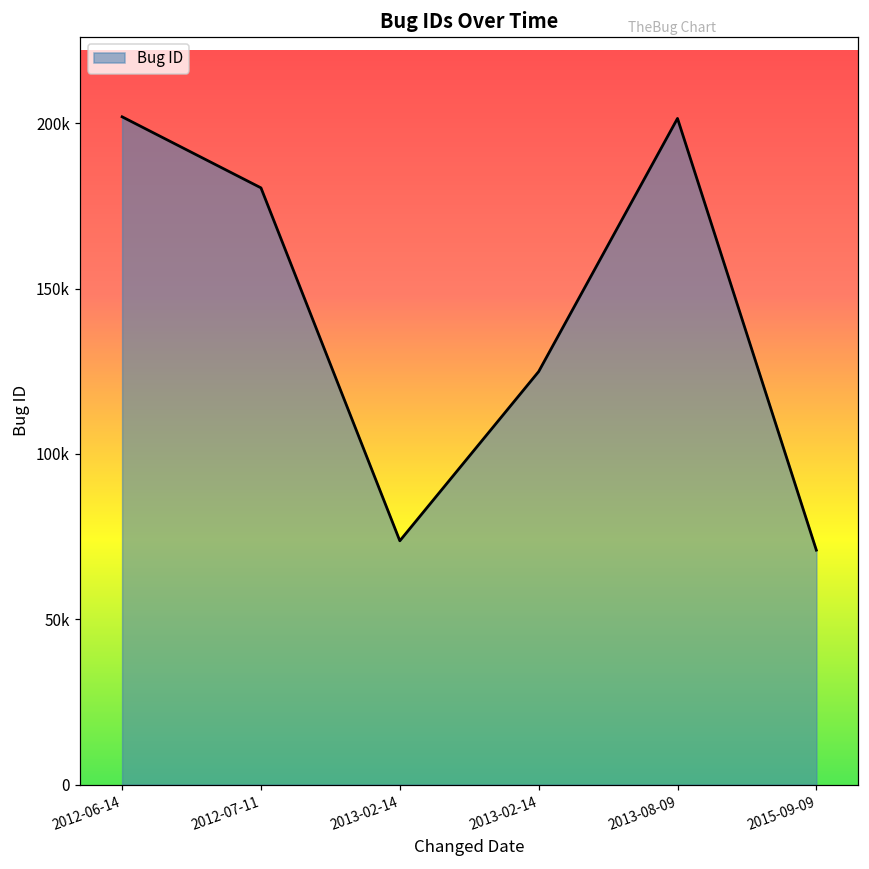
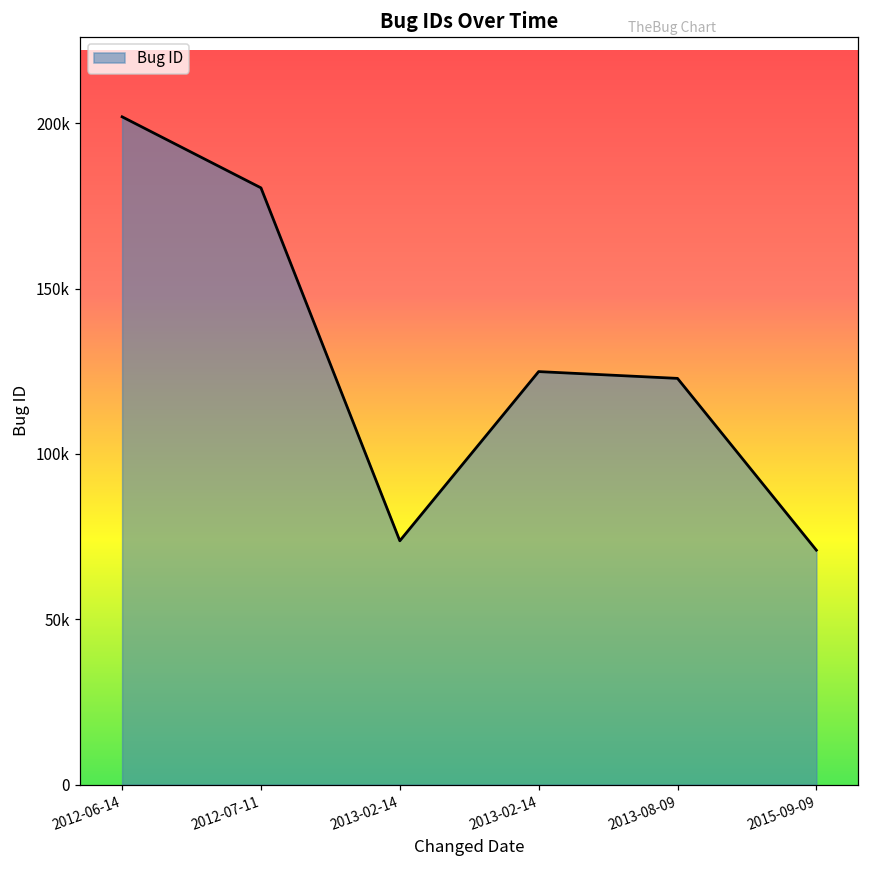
  {
    "2012-06-14": 202000,
    "2012-07-11": 180000,
-   "2013-08-09": 201000,
+   "2013-08-09": 123000,
    "2015-09-09": 71000
  }
